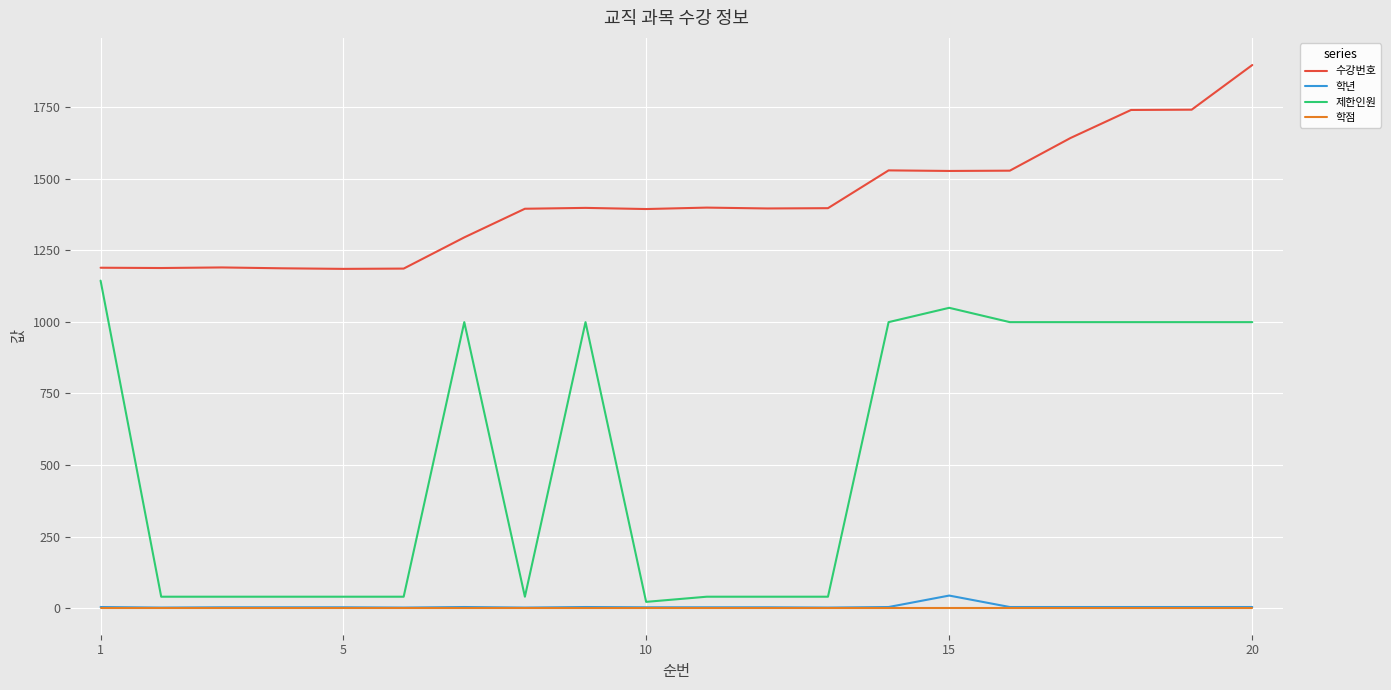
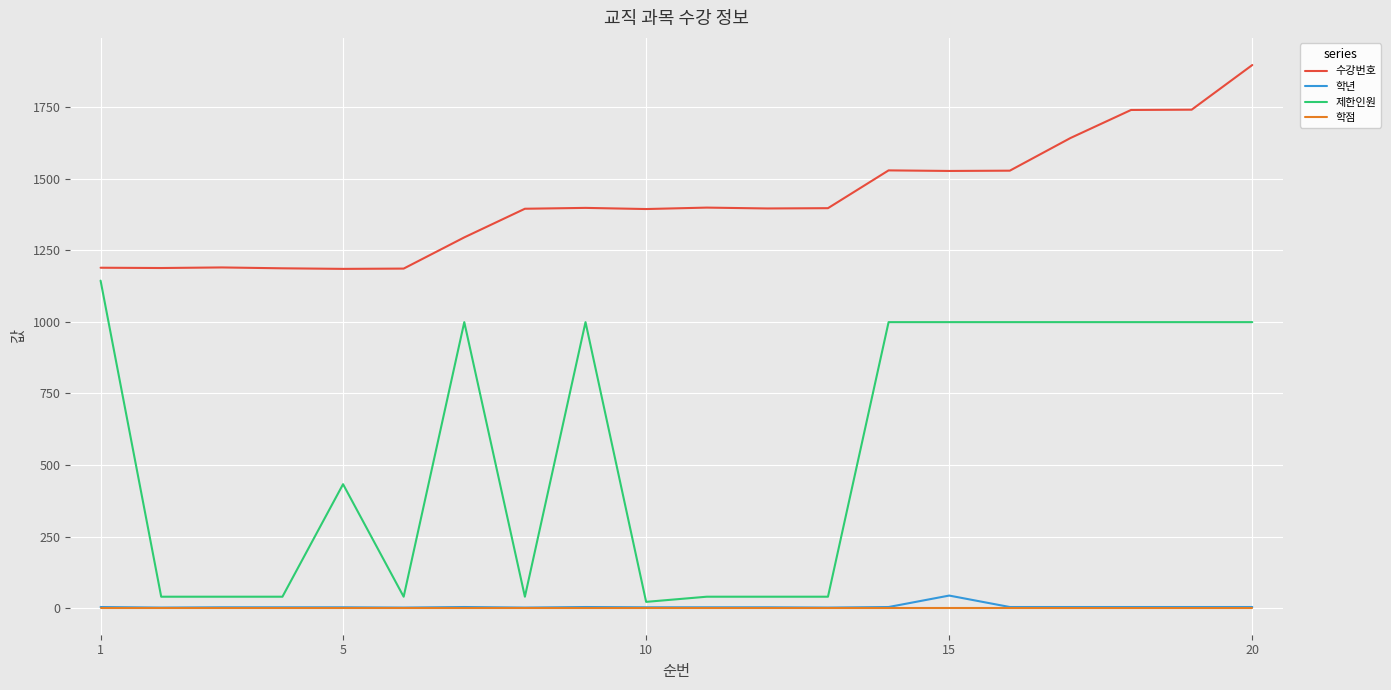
  {
    "학년": {
      "15": 40
    },
    "제한인원": {
      "1": 1140,
-     "5": 40,
+     "5": 430,
      "10": 20,
-     "15": 1050,
+     "15": 1000,
      "20": 1000
    }
  }
